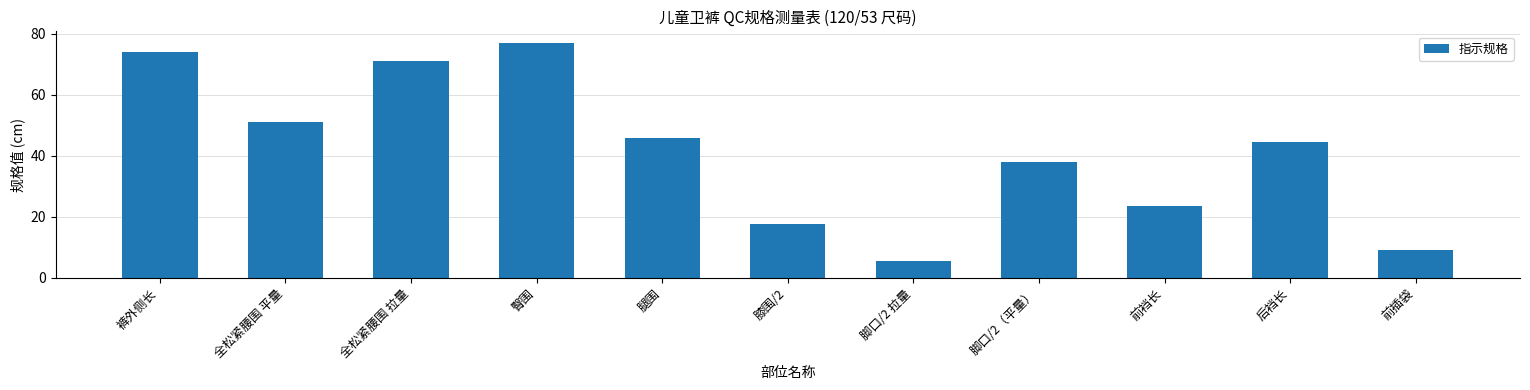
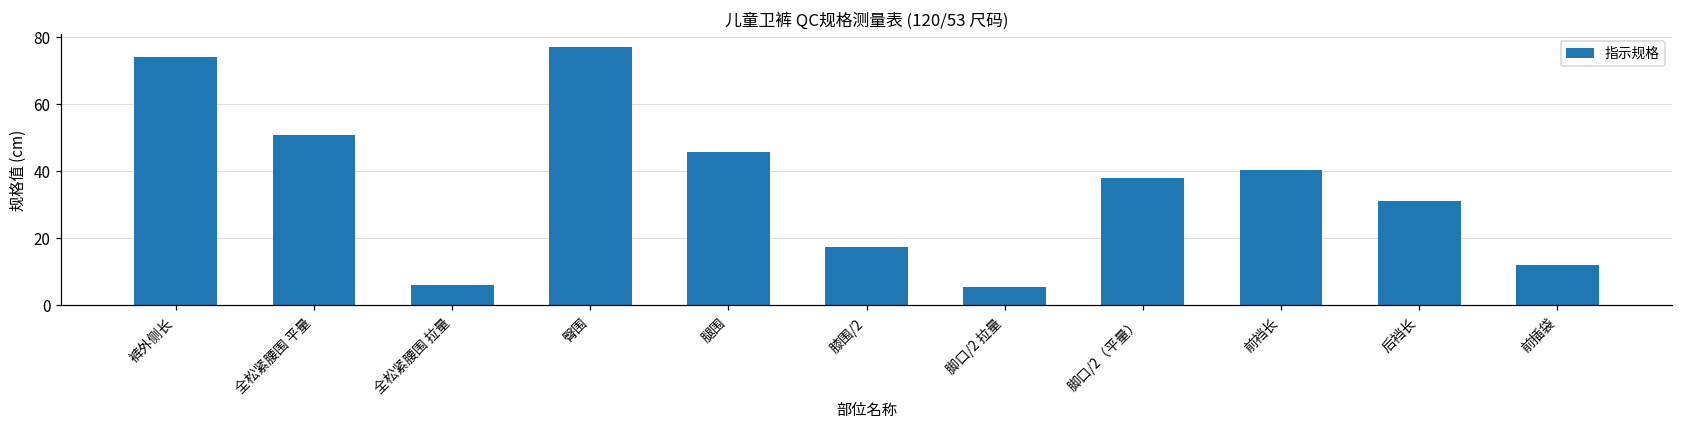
  {
    "裤外侧长": 74,
    "全松紧腰围 平量": 51,
-   "全松紧腰围 拉量": 71,
+   "全松紧腰围 拉量": 6,
    "臀围": 77,
    "腿围": 46,
    "膝围/2": 18,
    "脚口/2 拉量": 5,
    "脚口/2（平量）": 38,
-   "前裆长": 24,
-   "后裆长": 44,
-   "前插袋": 9
+   "前裆长": 41,
+   "后裆长": 31,
+   "前插袋": 12
  }
